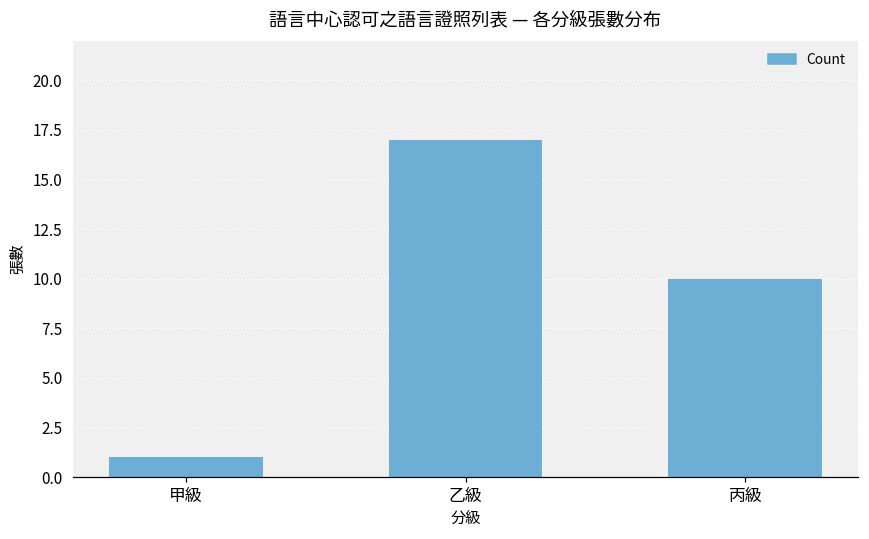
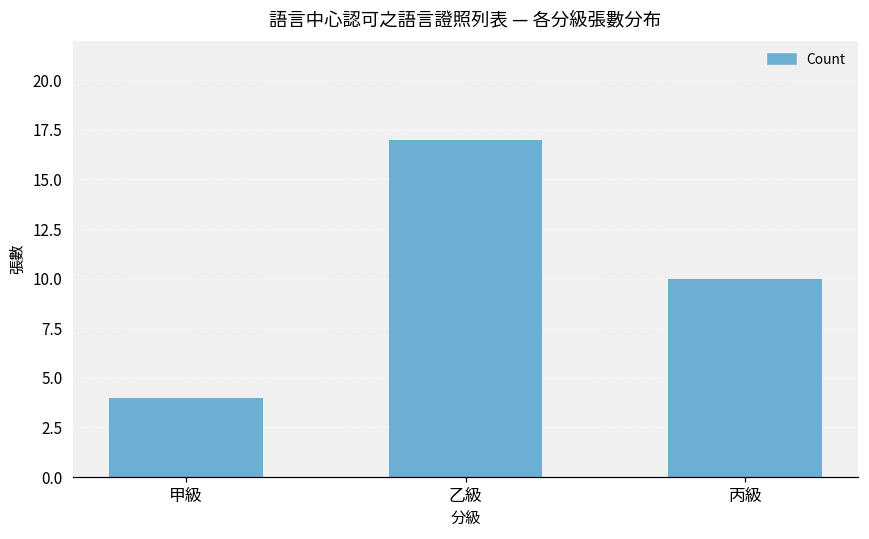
  {
-   "甲級": 1,
+   "甲級": 4,
    "乙級": 17,
    "丙級": 10
  }
